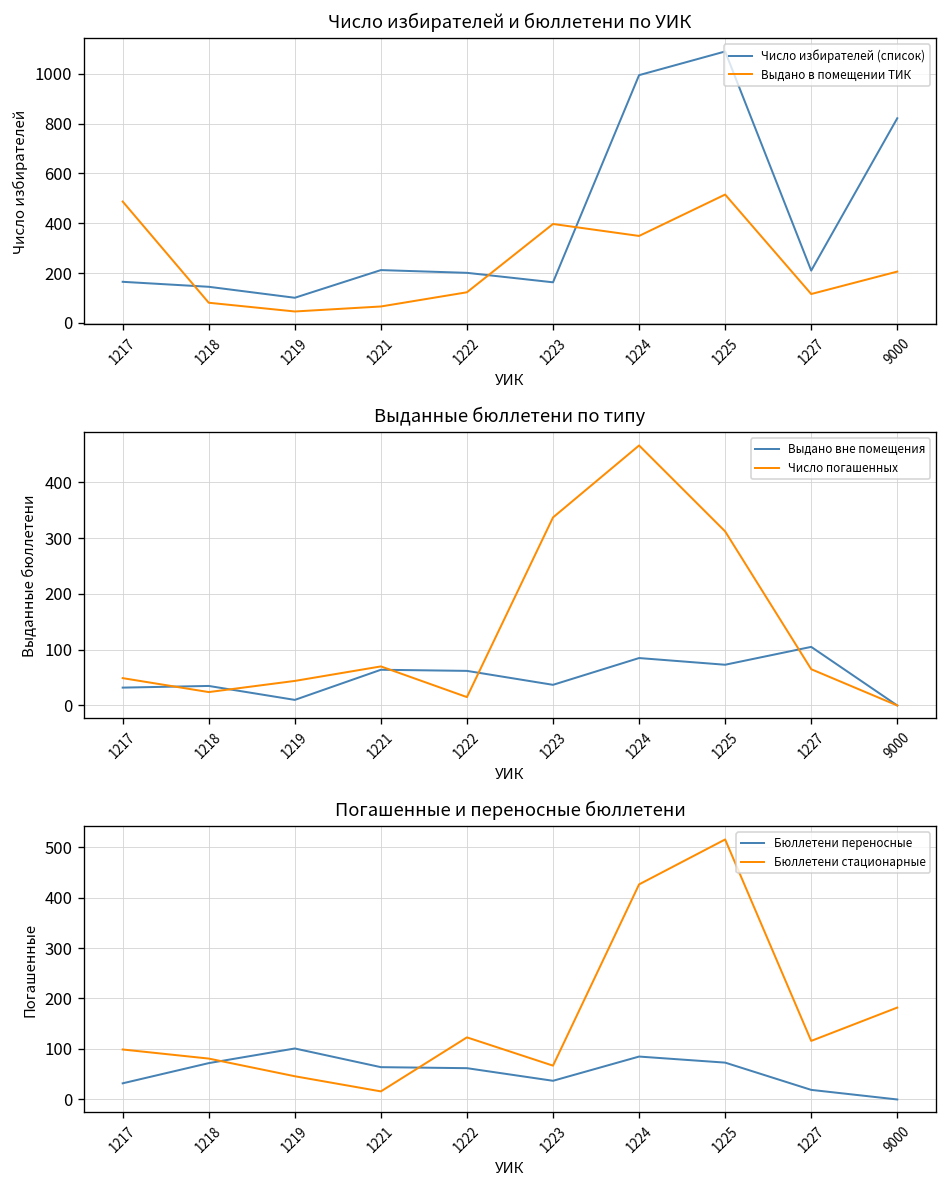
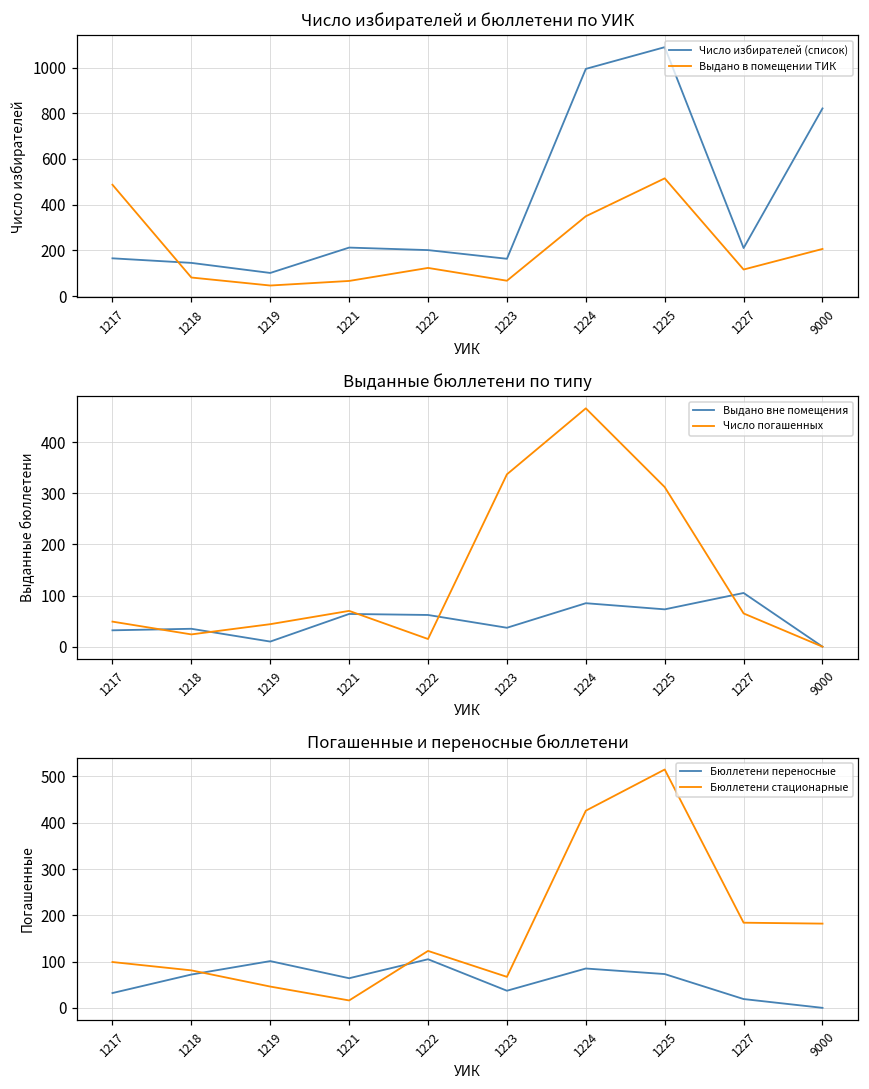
  {
    "Число избирателей и бюллетени по УИК": {
      "Число избирателей (список)": {
        "1217": 170,
        "1218": 150,
        "1219": 100,
        "1221": 210,
        "1222": 200,
        "1223": 160,
        "1224": 990,
        "1225": 1090,
        "1227": 210,
        "9000": 820
      },
      "Выдано в помещении ТИК": {
        "1217": 490,
        "1218": 80,
        "1219": 50,
        "1221": 70,
        "1222": 120,
-       "1223": 400,
+       "1223": 70,
        "1224": 350,
        "1225": 520,
        "1227": 120,
        "9000": 210
      }
    },
    "Выданные бюллетени по типу": {
      "Выдано вне помещения": {
        "1217": 30,
        "1218": 40,
        "1219": 10,
        "1221": 60,
        "1222": 60,
        "1223": 40,
        "1224": 90,
        "1225": 70,
        "1227": 110
      },
      "Число погашенных": {
        "1217": 50,
        "1218": 20,
        "1219": 40,
        "1221": 70,
        "1222": 20,
        "1223": 340,
        "1224": 470,
        "1225": 310,
        "1227": 70
      }
    },
    "Погашенные и переносные бюллетени": {
      "Бюллетени переносные": {
        "1217": 30,
        "1218": 70,
        "1219": 100,
        "1221": 60,
-       "1222": 60,
+       "1222": 110,
        "1223": 40,
        "1224": 90,
        "1225": 70,
        "1227": 20,
        "9000": 0
      },
      "Бюллетени стационарные": {
        "1217": 100,
        "1218": 80,
        "1219": 50,
        "1221": 20,
        "1222": 120,
        "1223": 70,
        "1224": 430,
        "1225": 520,
-       "1227": 120,
+       "1227": 180,
        "9000": 180
      }
    }
  }
